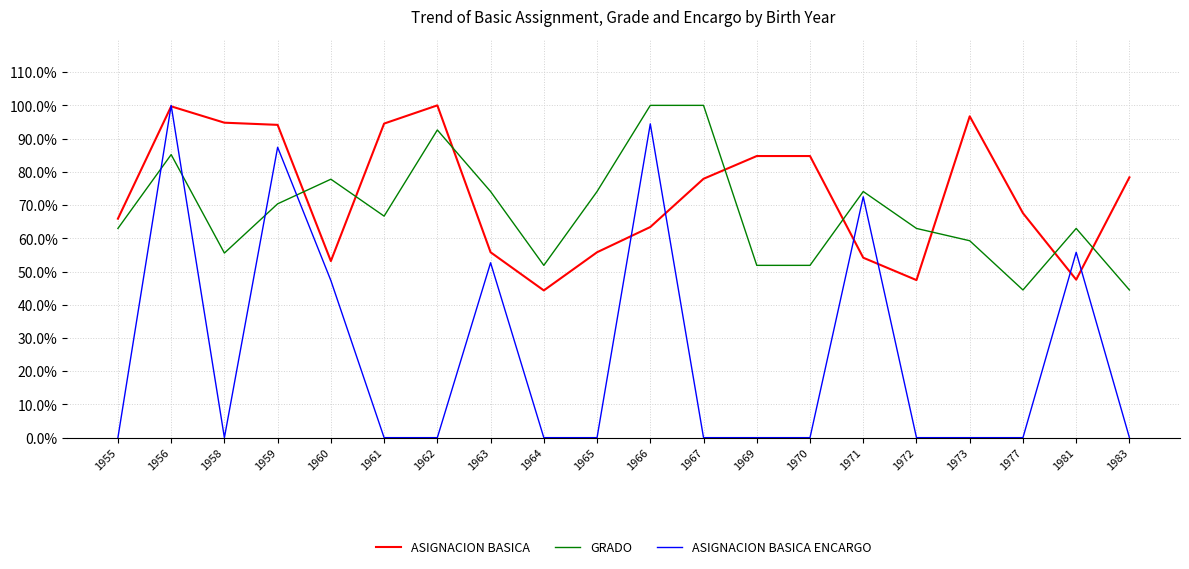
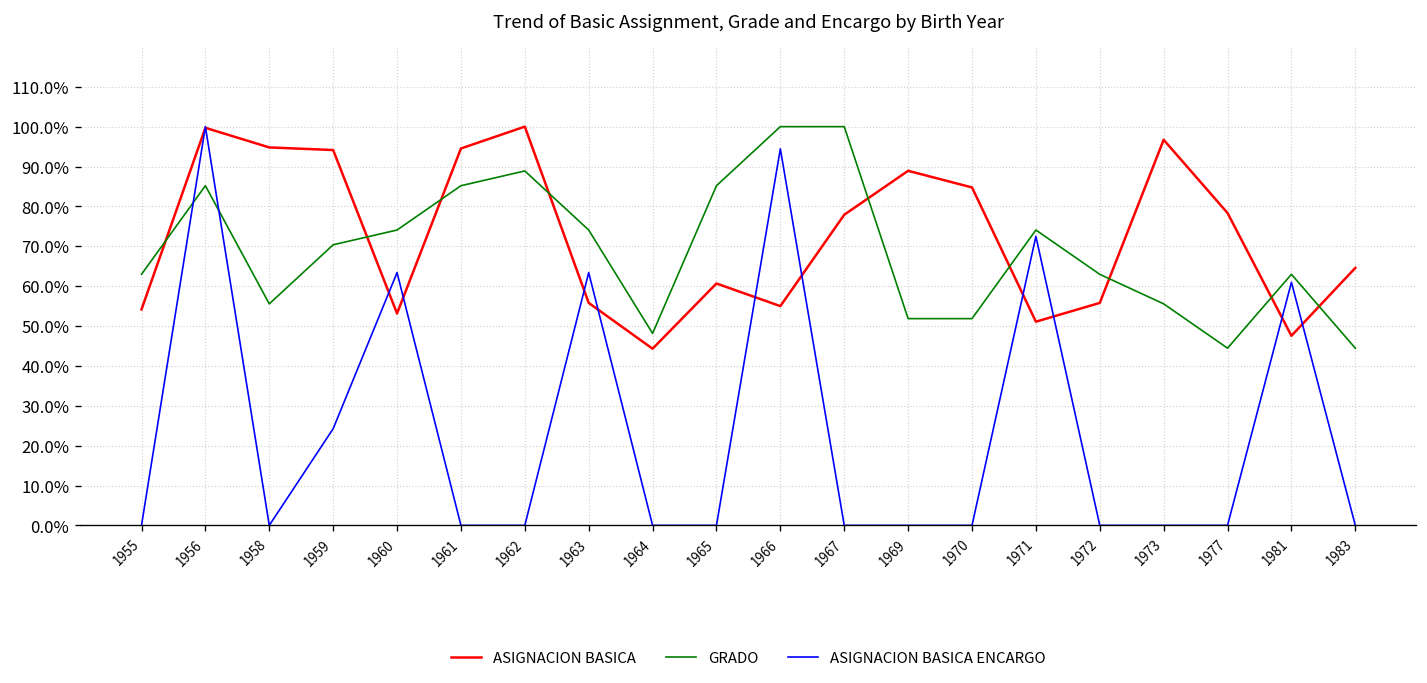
  {
    "ASIGNACION BASICA": {
-     "1955": "66%",
+     "1955": "54%",
      "1958": "95%",
      "1959": "94%",
      "1960": "53%",
      "1961": "95%",
      "1962": "100%",
      "1963": "56%",
      "1964": "44%",
-     "1965": "56%",
-     "1966": "63%",
+     "1965": "61%",
+     "1966": "55%",
      "1967": "78%",
-     "1969": "85%",
+     "1969": "89%",
      "1970": "85%",
-     "1971": "54%",
-     "1972": "47%",
+     "1971": "51%",
+     "1972": "56%",
      "1973": "97%",
-     "1977": "68%",
+     "1977": "78%",
      "1981": "48%",
-     "1983": "78%"
+     "1983": "65%"
    },
    "GRADO": {
      "1955": "63%",
      "1956": "85%",
      "1958": "56%",
      "1959": "70%",
-     "1960": "78%",
-     "1961": "67%",
-     "1962": "93%",
+     "1960": "74%",
+     "1961": "85%",
+     "1962": "89%",
      "1963": "74%",
-     "1964": "52%",
-     "1965": "74%",
+     "1964": "48%",
+     "1965": "85%",
      "1966": "100%",
      "1967": "100%",
      "1969": "52%",
      "1970": "52%",
      "1971": "74%",
      "1972": "63%",
-     "1973": "59%",
+     "1973": "56%",
      "1977": "44%",
      "1981": "63%",
      "1983": "44%"
    },
    "ASIGNACION BASICA ENCARGO": {
      "1955": "0%",
      "1958": "0%",
-     "1959": "87%",
-     "1960": "47%",
+     "1959": "24%",
+     "1960": "63%",
      "1961": "0%",
      "1962": "0%",
-     "1963": "53%",
+     "1963": "63%",
      "1964": "0%",
      "1965": "0%",
      "1966": "94%",
      "1967": "0%",
      "1969": "0%",
      "1970": "0%",
      "1971": "72%",
      "1972": "0%",
      "1973": "0%",
      "1977": "0%",
-     "1981": "56%",
+     "1981": "61%",
      "1983": "0%"
    }
  }
